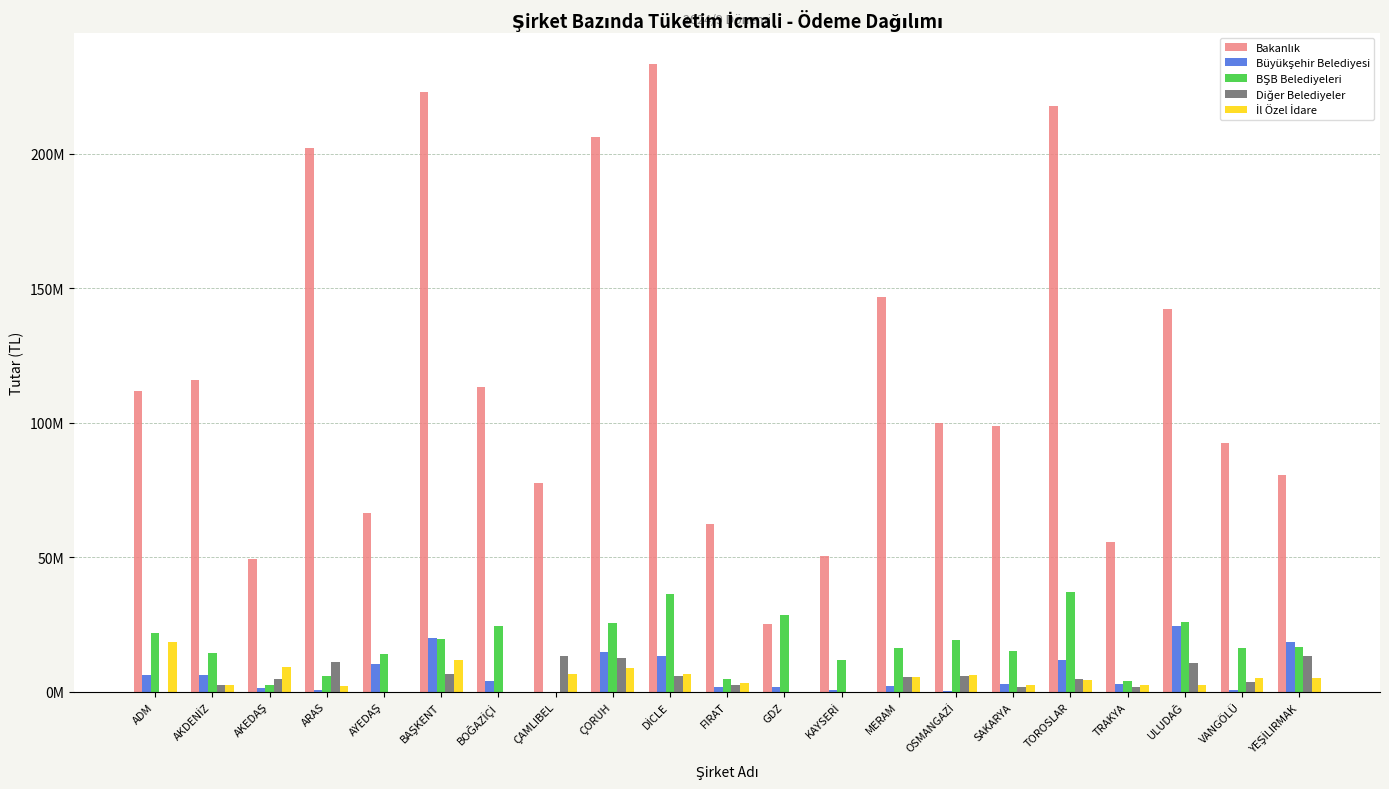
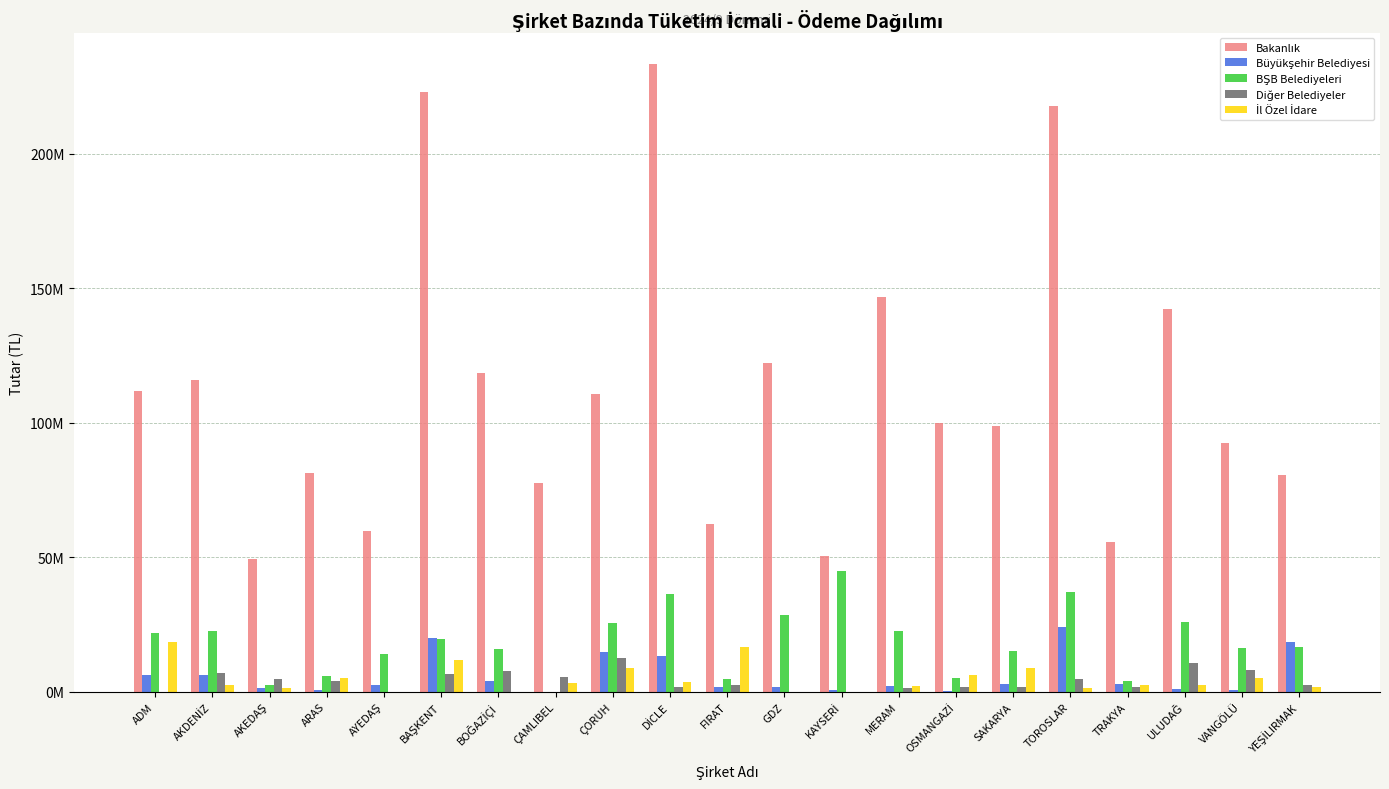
  {
    "Bakanlık": {
      "ADM": 112000000,
      "AKDENİZ": 116000000,
      "AKEDAŞ": 49000000,
-     "ARAS": 202000000,
-     "AYEDAŞ": 66000000,
+     "ARAS": 81000000,
+     "AYEDAŞ": 60000000,
      "BAŞKENT": 223000000,
-     "BOĞAZİÇİ": 113000000,
+     "BOĞAZİÇİ": 118000000,
      "ÇAMLIBEL": 78000000,
-     "ÇORUH": 206000000,
+     "ÇORUH": 111000000,
      "DİCLE": 233000000,
      "FIRAT": 62000000,
-     "GDZ": 25000000,
+     "GDZ": 122000000,
      "KAYSERİ": 50000000,
      "MERAM": 147000000,
      "OSMANGAZİ": 100000000,
      "SAKARYA": 99000000,
      "TOROSLAR": 218000000,
      "TRAKYA": 56000000,
      "ULUDAĞ": 142000000,
      "VANGÖLÜ": 92000000,
      "YEŞİLIRMAK": 81000000
    },
    "Büyükşehir Belediyesi": {
      "ADM": 6000000,
      "AKDENİZ": 6000000,
      "AKEDAŞ": 2000000,
-     "AYEDAŞ": 10000000,
+     "AYEDAŞ": 3000000,
      "BAŞKENT": 20000000,
      "BOĞAZİÇİ": 4000000,
      "ÇAMLIBEL": 0,
      "ÇORUH": 15000000,
      "DİCLE": 13000000,
      "FIRAT": 2000000,
      "GDZ": 2000000,
      "MERAM": 2000000,
      "SAKARYA": 3000000,
-     "TOROSLAR": 12000000,
+     "TOROSLAR": 24000000,
      "TRAKYA": 3000000,
-     "ULUDAĞ": 25000000,
+     "ULUDAĞ": 1000000,
      "YEŞİLIRMAK": 18000000
    },
    "BŞB Belediyeleri": {
      "ADM": 22000000,
-     "AKDENİZ": 15000000,
+     "AKDENİZ": 23000000,
      "AKEDAŞ": 3000000,
      "ARAS": 6000000,
      "AYEDAŞ": 14000000,
      "BAŞKENT": 20000000,
-     "BOĞAZİÇİ": 24000000,
+     "BOĞAZİÇİ": 16000000,
      "ÇAMLIBEL": 0,
      "ÇORUH": 25000000,
      "DİCLE": 36000000,
      "FIRAT": 5000000,
      "GDZ": 29000000,
-     "KAYSERİ": 12000000,
-     "MERAM": 16000000,
-     "OSMANGAZİ": 19000000,
+     "KAYSERİ": 45000000,
+     "MERAM": 23000000,
+     "OSMANGAZİ": 5000000,
      "SAKARYA": 15000000,
      "TOROSLAR": 37000000,
      "TRAKYA": 4000000,
      "ULUDAĞ": 26000000,
      "VANGÖLÜ": 16000000,
      "YEŞİLIRMAK": 17000000
    },
    "Diğer Belediyeler": {
      "ADM": 0,
-     "AKDENİZ": 3000000,
+     "AKDENİZ": 7000000,
      "AKEDAŞ": 5000000,
-     "ARAS": 11000000,
+     "ARAS": 4000000,
      "AYEDAŞ": 0,
      "BAŞKENT": 6000000,
-     "BOĞAZİÇİ": 0,
-     "ÇAMLIBEL": 13000000,
+     "BOĞAZİÇİ": 8000000,
+     "ÇAMLIBEL": 6000000,
      "ÇORUH": 12000000,
-     "DİCLE": 6000000,
+     "DİCLE": 2000000,
      "FIRAT": 2000000,
      "GDZ": 0,
-     "MERAM": 6000000,
-     "OSMANGAZİ": 6000000,
+     "MERAM": 1000000,
+     "OSMANGAZİ": 2000000,
      "SAKARYA": 2000000,
      "TOROSLAR": 5000000,
      "TRAKYA": 2000000,
      "ULUDAĞ": 11000000,
-     "VANGÖLÜ": 4000000,
-     "YEŞİLIRMAK": 13000000
+     "VANGÖLÜ": 8000000,
+     "YEŞİLIRMAK": 3000000
    },
    "İl Özel İdare": {
      "ADM": 19000000,
      "AKDENİZ": 3000000,
-     "AKEDAŞ": 9000000,
-     "ARAS": 2000000,
+     "AKEDAŞ": 1000000,
+     "ARAS": 5000000,
      "AYEDAŞ": 0,
      "BAŞKENT": 12000000,
      "BOĞAZİÇİ": 0,
-     "ÇAMLIBEL": 7000000,
+     "ÇAMLIBEL": 3000000,
      "ÇORUH": 9000000,
-     "DİCLE": 7000000,
-     "FIRAT": 3000000,
+     "DİCLE": 4000000,
+     "FIRAT": 17000000,
      "GDZ": 0,
-     "MERAM": 6000000,
+     "MERAM": 2000000,
      "OSMANGAZİ": 6000000,
-     "SAKARYA": 2000000,
-     "TOROSLAR": 5000000,
+     "SAKARYA": 9000000,
+     "TOROSLAR": 2000000,
      "TRAKYA": 3000000,
      "ULUDAĞ": 3000000,
      "VANGÖLÜ": 5000000,
-     "YEŞİLIRMAK": 5000000
+     "YEŞİLIRMAK": 2000000
    }
  }
